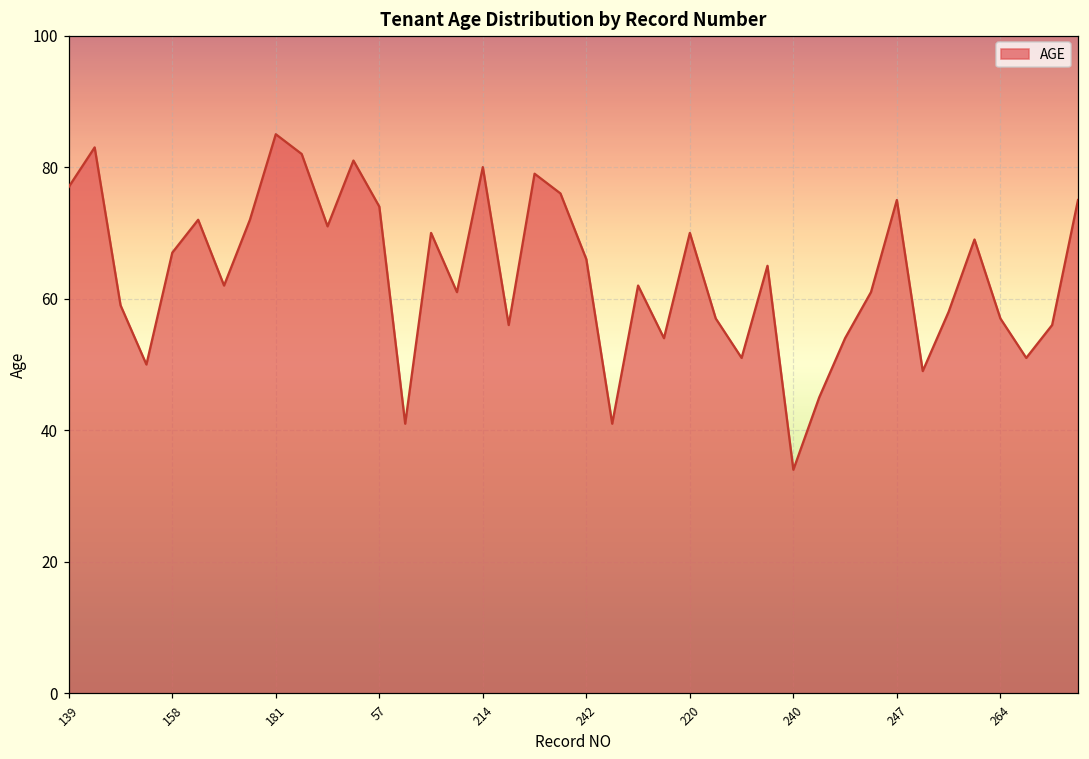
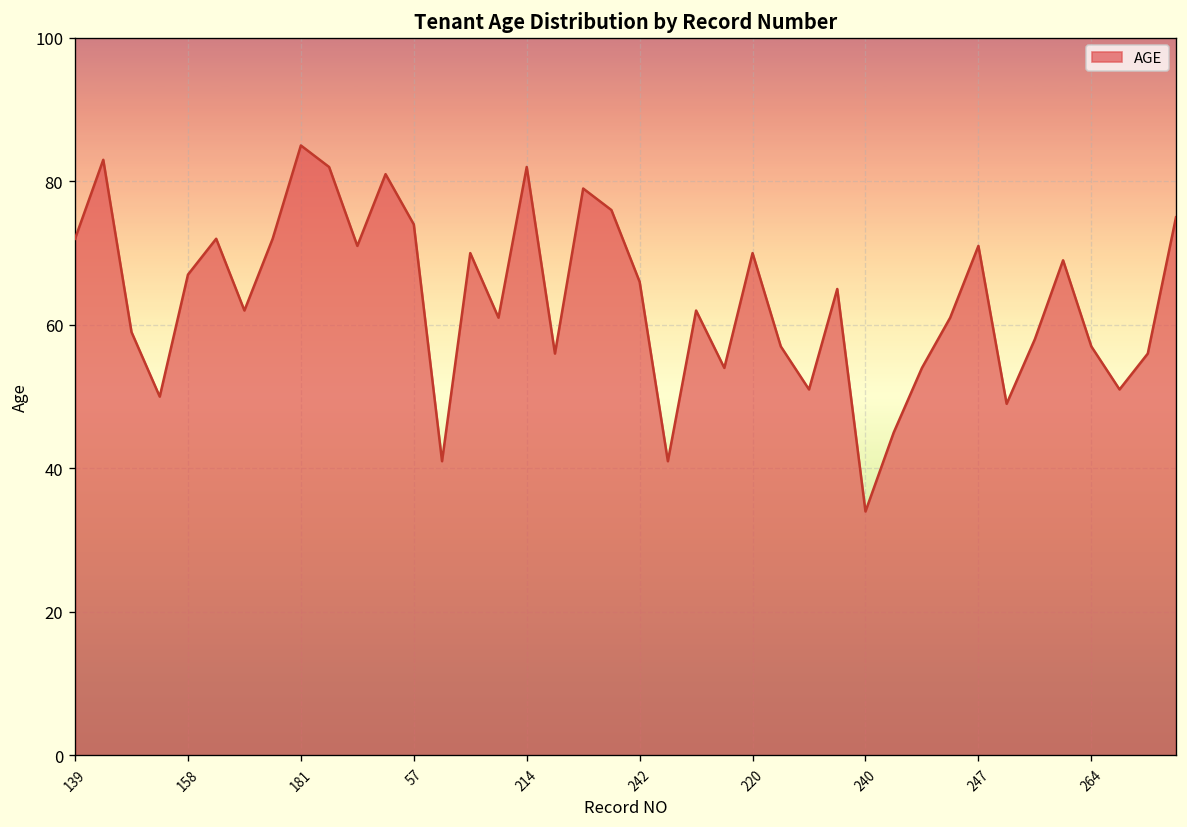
  {
-   "139": 77,
+   "139": 72,
    "158": 67,
    "181": 85,
    "57": 74,
-   "214": 80,
+   "214": 82,
    "242": 66,
    "220": 70,
    "240": 34,
-   "247": 75,
+   "247": 71,
    "264": 57
  }
